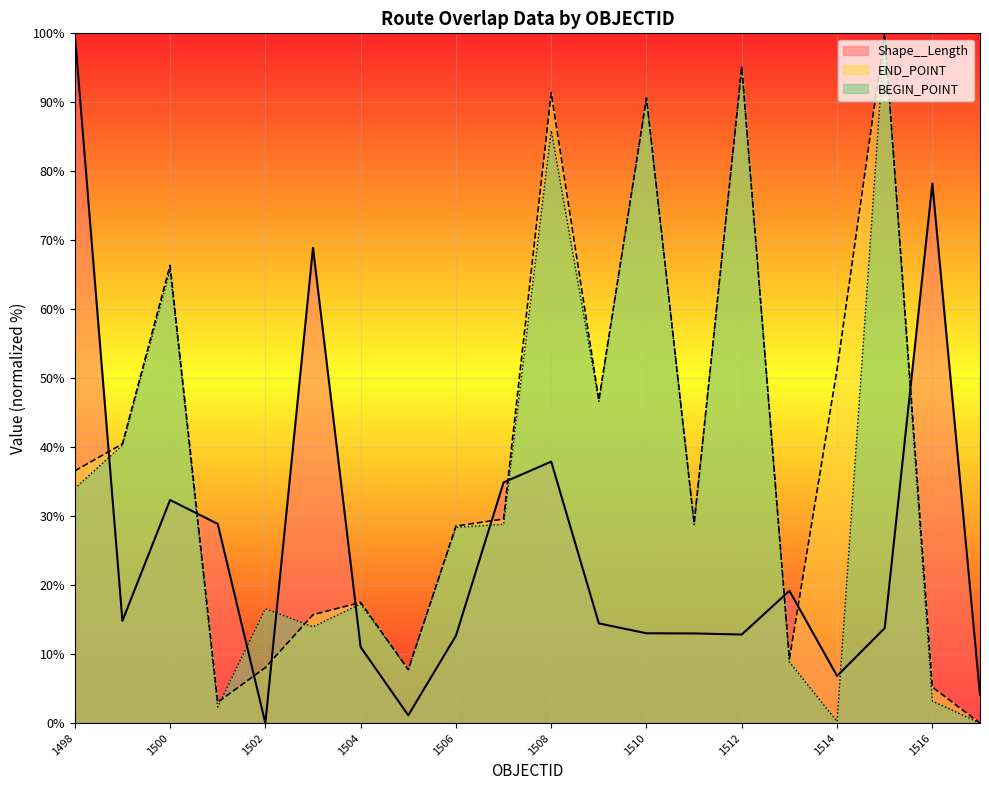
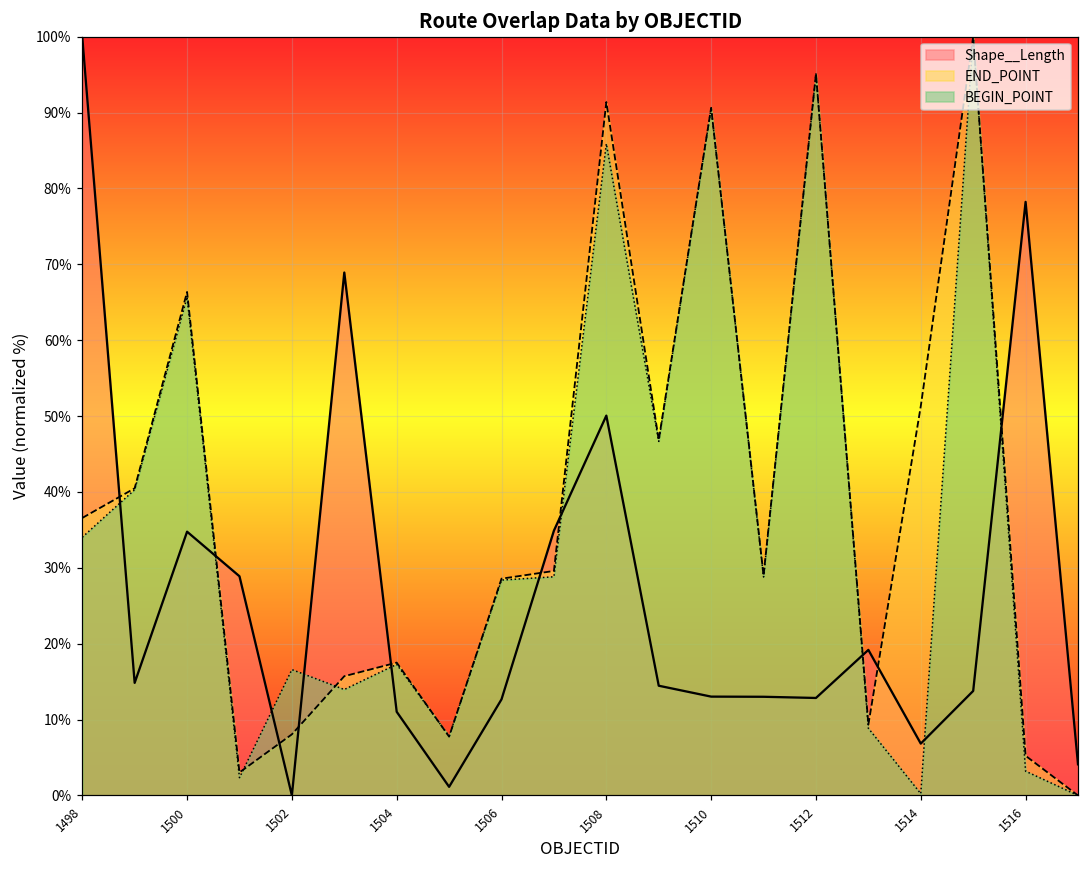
  {
    "Shape__Length": {
      "1498": "100%",
-     "1500": "32%",
+     "1500": "35%",
      "1502": "0%",
      "1504": "11%",
      "1506": "13%",
-     "1508": "38%",
+     "1508": "50%",
      "1510": "13%",
      "1512": "13%",
      "1514": "7%",
      "1516": "78%"
    },
    "END_POINT": {
      "1498": "37%",
      "1500": "66%",
      "1502": "8%",
      "1508": "91%",
      "1514": "51%",
      "1516": "5%"
    },
    "BEGIN_POINT": {
      "1498": "34%",
      "1500": "66%",
      "1502": "17%",
      "1508": "86%",
      "1514": "0%",
      "1516": "3%"
    }
  }
